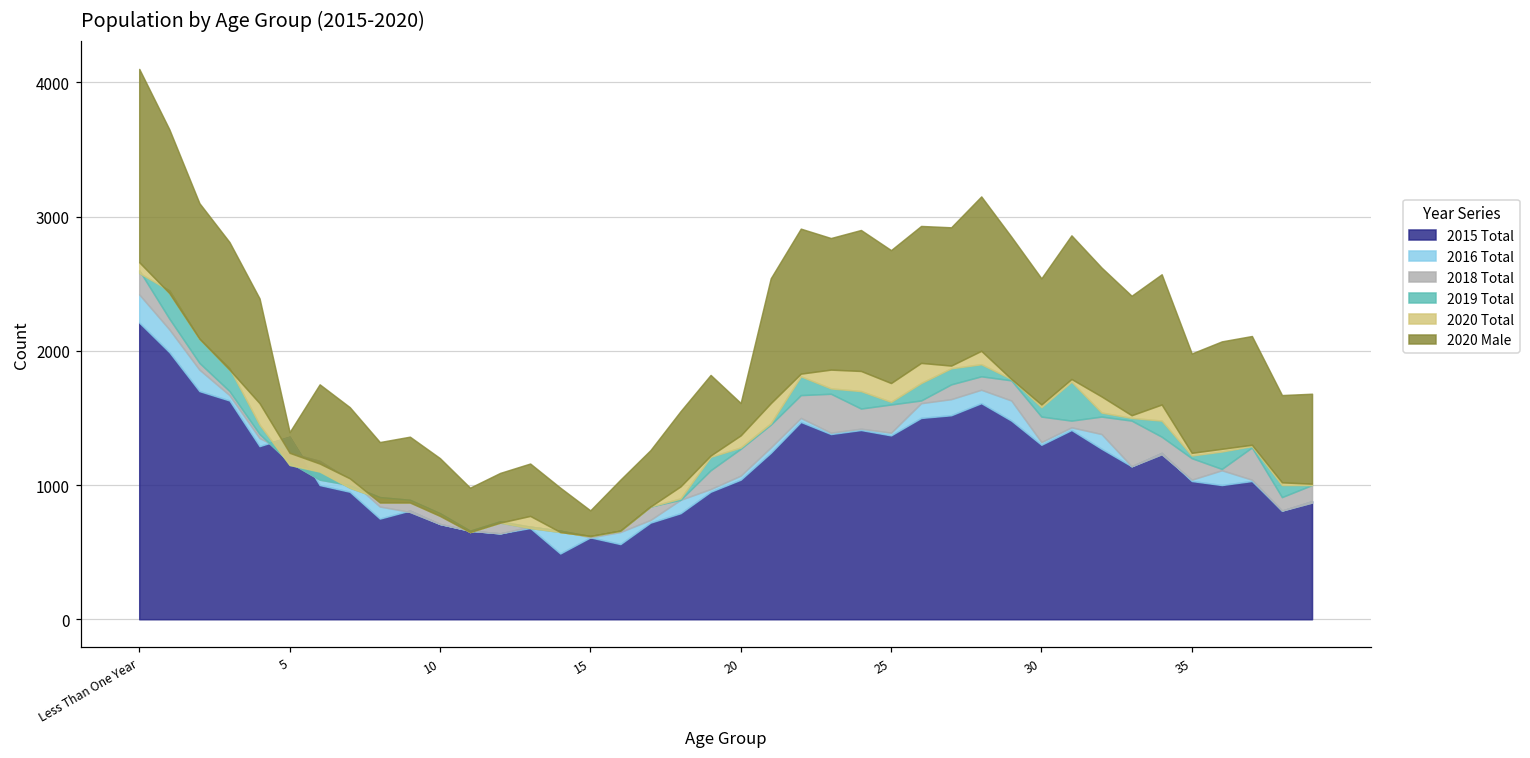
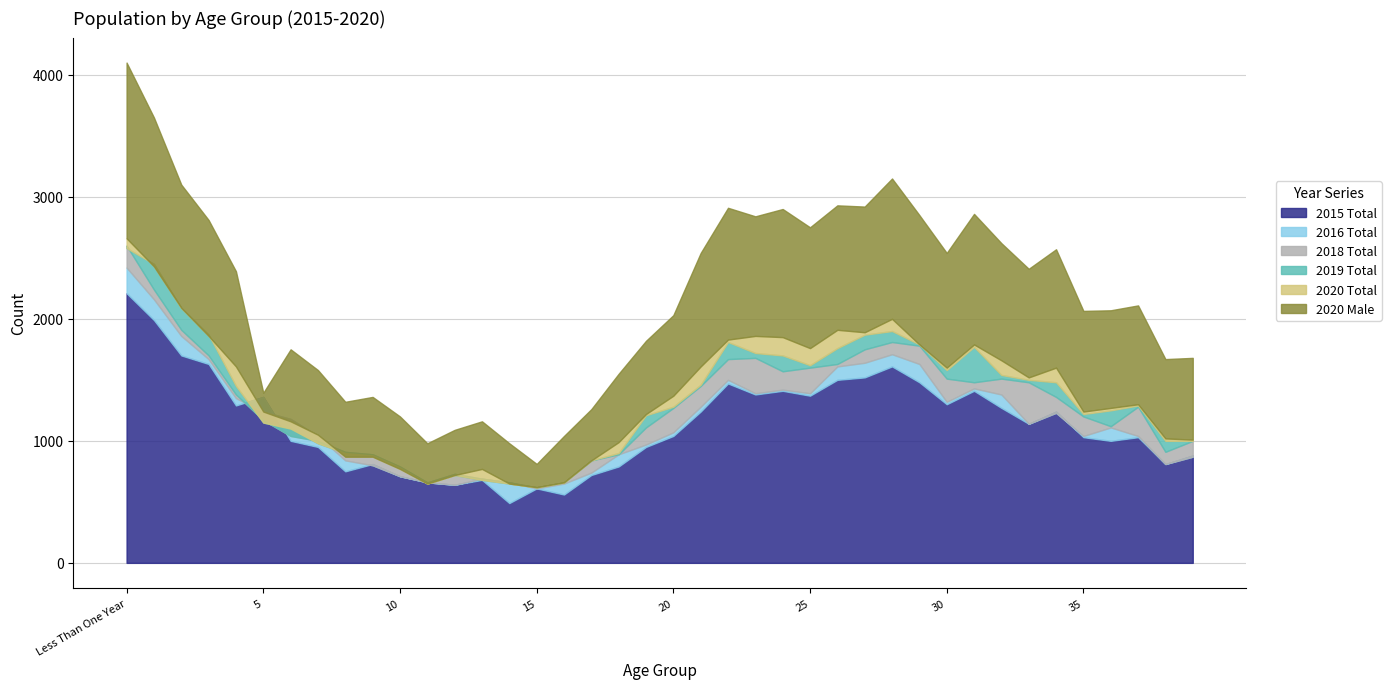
  {
    "2015 Total": {
      "Less Than One Year": 2210,
      "20": 1040
    },
    "2020 Male": {
      "Less Than One Year": 1440,
      "5": 150,
      "15": 190,
-     "20": 240,
+     "20": 660,
      "25": 990,
      "30": 940,
-     "35": 740
+     "35": 830
    }
  }
